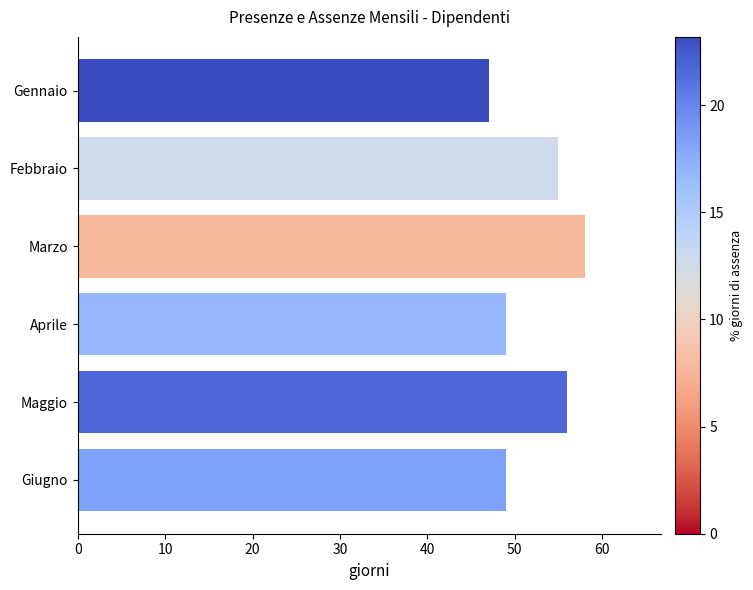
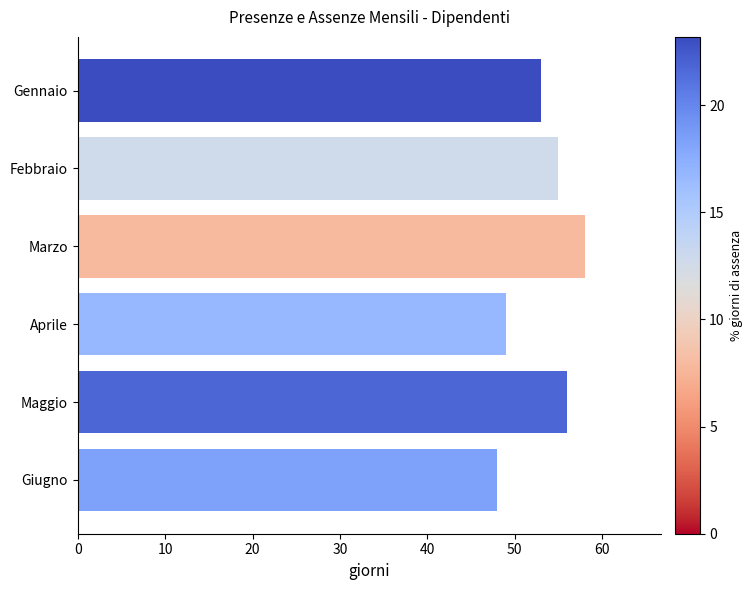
  {
-   "Gennaio": 47,
+   "Gennaio": 53,
    "Febbraio": 55,
    "Marzo": 58,
    "Aprile": 49,
    "Maggio": 56,
-   "Giugno": 49
+   "Giugno": 48
  }
